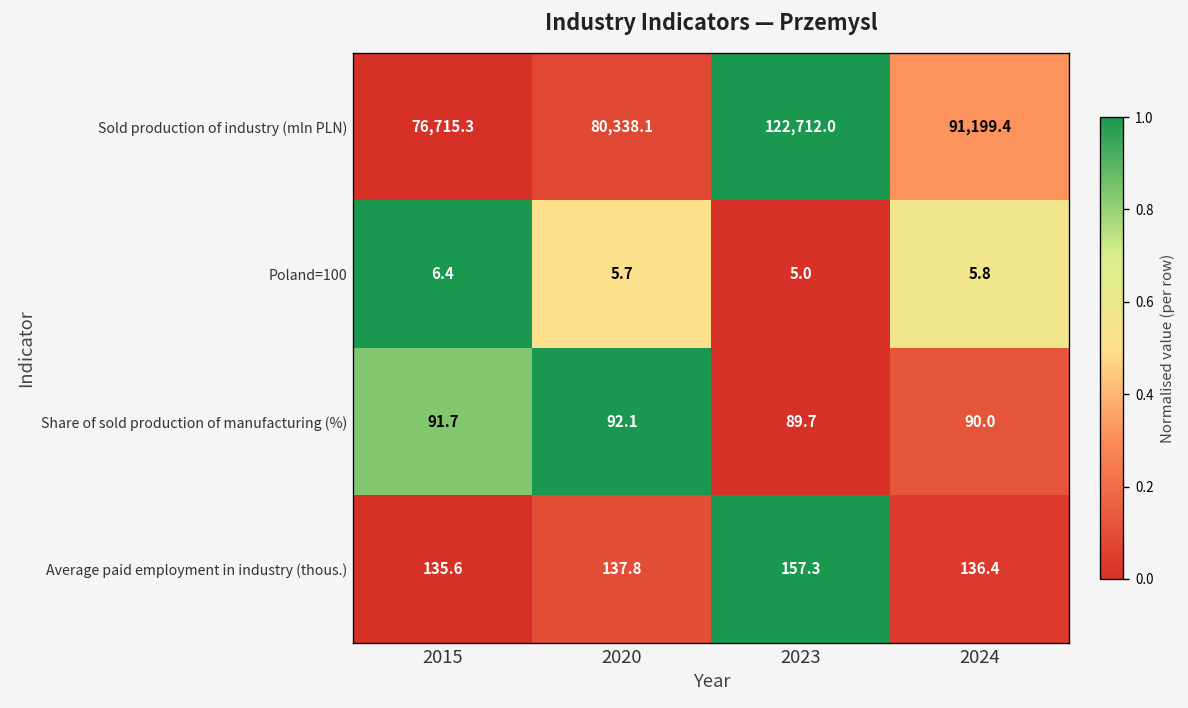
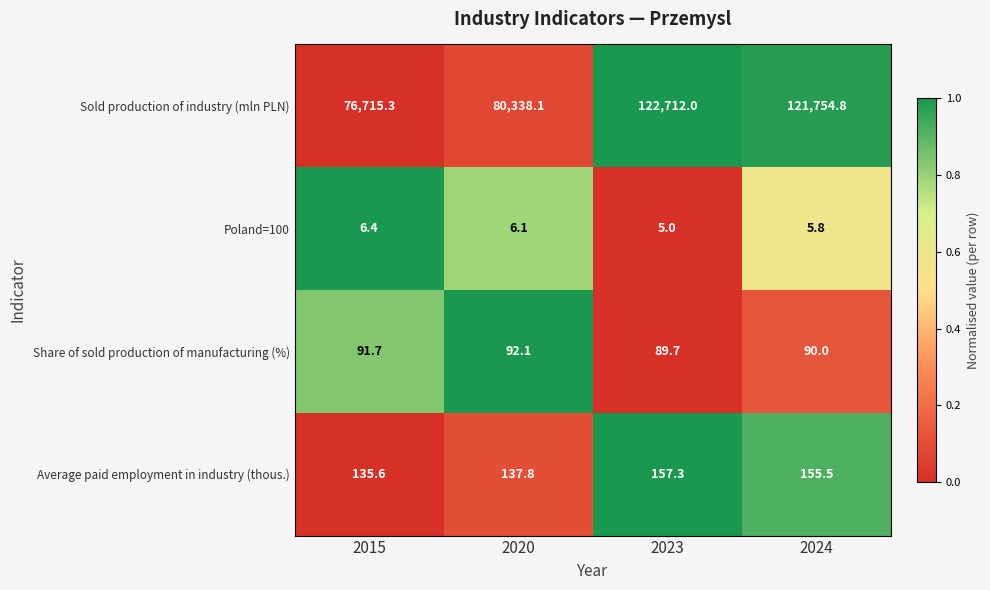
  {
    "Sold production of industry (mln PLN)": {
      "2015": "76,715.3",
      "2020": "80,338.1",
      "2023": "122,712.0",
-     "2024": "91,199.4"
+     "2024": "121,754.8"
    },
    "Poland=100": {
      "2015": "6.4",
-     "2020": "5.7",
+     "2020": "6.1",
      "2023": "5.0",
      "2024": "5.8"
    },
    "Share of sold production of manufacturing (%)": {
      "2015": "91.7",
      "2020": "92.1",
      "2023": "89.7",
      "2024": "90.0"
    },
    "Average paid employment in industry (thous.)": {
      "2015": "135.6",
      "2020": "137.8",
      "2023": "157.3",
-     "2024": "136.4"
+     "2024": "155.5"
    }
  }
